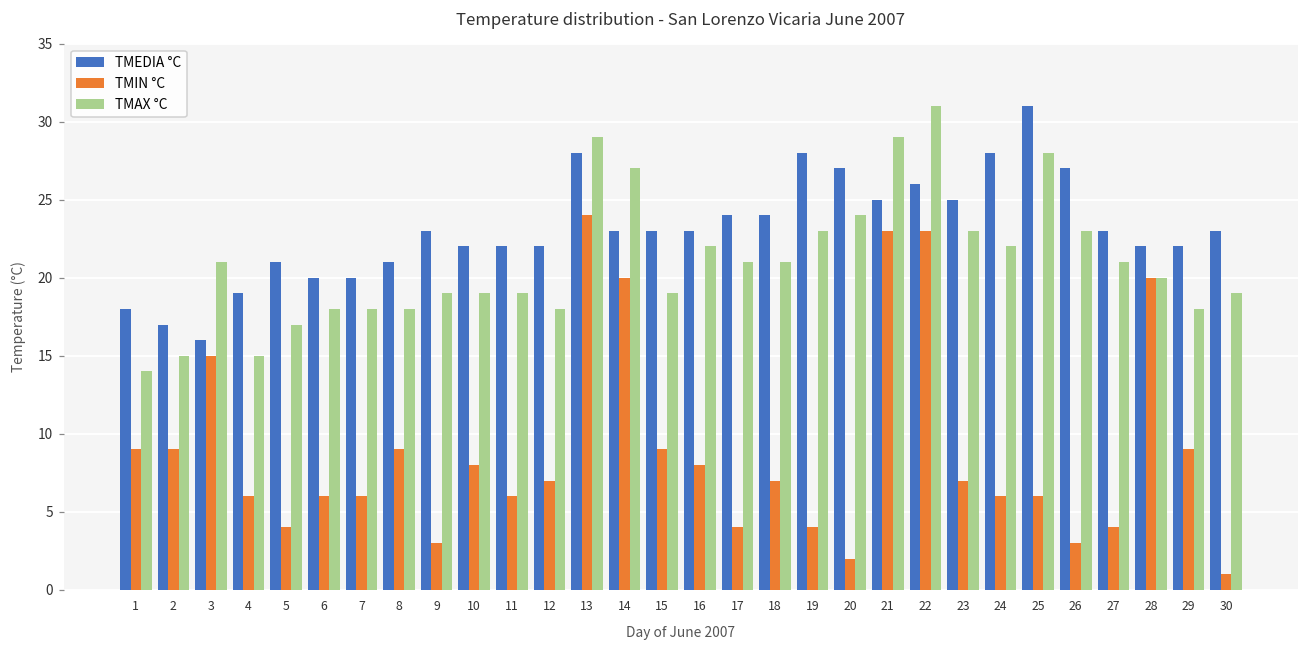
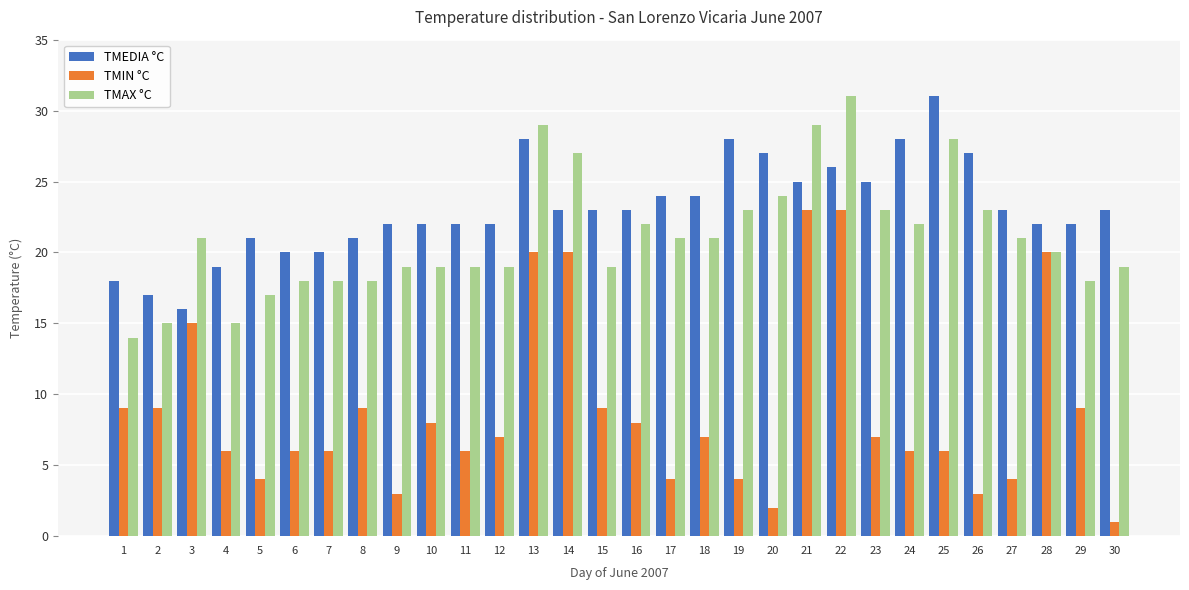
  {
    "TMEDIA °C": {
      "1": 18,
      "2": 17,
      "3": 16,
      "4": 19,
      "5": 21,
      "6": 20,
      "7": 20,
      "8": 21,
-     "9": 23,
+     "9": 22,
      "10": 22,
      "11": 22,
      "12": 22,
      "13": 28,
      "14": 23,
      "15": 23,
      "16": 23,
      "17": 24,
      "18": 24,
      "19": 28,
      "20": 27,
      "21": 25,
      "22": 26,
      "23": 25,
      "24": 28,
      "25": 31,
      "26": 27,
      "27": 23,
      "28": 22,
      "29": 22,
      "30": 23
    },
    "TMIN °C": {
      "1": 9,
      "2": 9,
      "3": 15,
      "4": 6,
      "5": 4,
      "6": 6,
      "7": 6,
      "8": 9,
      "9": 3,
      "10": 8,
      "11": 6,
      "12": 7,
-     "13": 24,
+     "13": 20,
      "14": 20,
      "15": 9,
      "16": 8,
      "17": 4,
      "18": 7,
      "19": 4,
      "20": 2,
      "21": 23,
      "22": 23,
      "23": 7,
      "24": 6,
      "25": 6,
      "26": 3,
      "27": 4,
      "28": 20,
      "29": 9,
      "30": 1
    },
    "TMAX °C": {
      "1": 14,
      "2": 15,
      "3": 21,
      "4": 15,
      "5": 17,
      "6": 18,
      "7": 18,
      "8": 18,
      "9": 19,
      "10": 19,
      "11": 19,
-     "12": 18,
+     "12": 19,
      "13": 29,
      "14": 27,
      "15": 19,
      "16": 22,
      "17": 21,
      "18": 21,
      "19": 23,
      "20": 24,
      "21": 29,
      "22": 31,
      "23": 23,
      "24": 22,
      "25": 28,
      "26": 23,
      "27": 21,
      "28": 20,
      "29": 18,
      "30": 19
    }
  }
